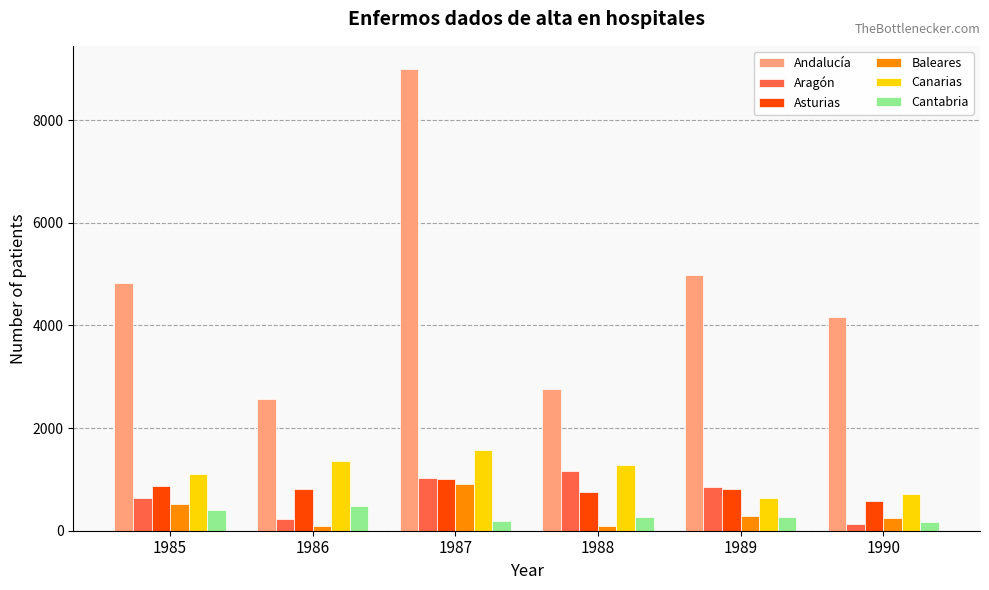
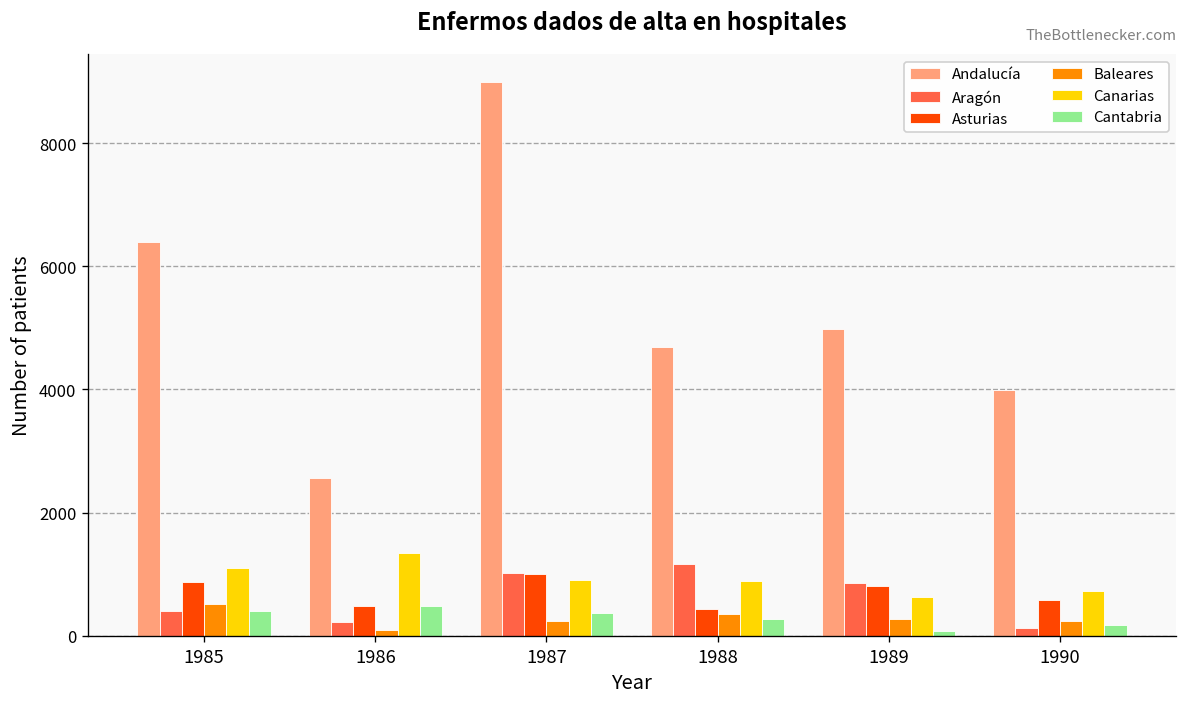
  {
    "Andalucía": {
-     "1985": 4800,
+     "1985": 6400,
      "1986": 2600,
      "1987": 9000,
-     "1988": 2800,
+     "1988": 4700,
      "1989": 5000,
-     "1990": 4200
+     "1990": 4000
    },
    "Aragón": {
-     "1985": 600,
+     "1985": 400,
      "1986": 200,
      "1987": 1000,
      "1988": 1200,
      "1989": 900,
      "1990": 100
    },
    "Asturias": {
      "1985": 900,
-     "1986": 800,
+     "1986": 500,
      "1987": 1000,
-     "1988": 800,
+     "1988": 400,
      "1989": 800,
      "1990": 600
    },
    "Baleares": {
      "1985": 500,
      "1986": 100,
-     "1987": 900,
-     "1988": 100,
+     "1987": 200,
+     "1988": 300,
      "1989": 300,
      "1990": 200
    },
    "Canarias": {
      "1985": 1100,
      "1986": 1300,
-     "1987": 1600,
-     "1988": 1300,
+     "1987": 900,
+     "1988": 900,
      "1989": 600,
      "1990": 700
    },
    "Cantabria": {
      "1985": 400,
      "1986": 500,
-     "1987": 200,
+     "1987": 400,
      "1988": 300,
-     "1989": 300,
+     "1989": 100,
      "1990": 200
    }
  }
